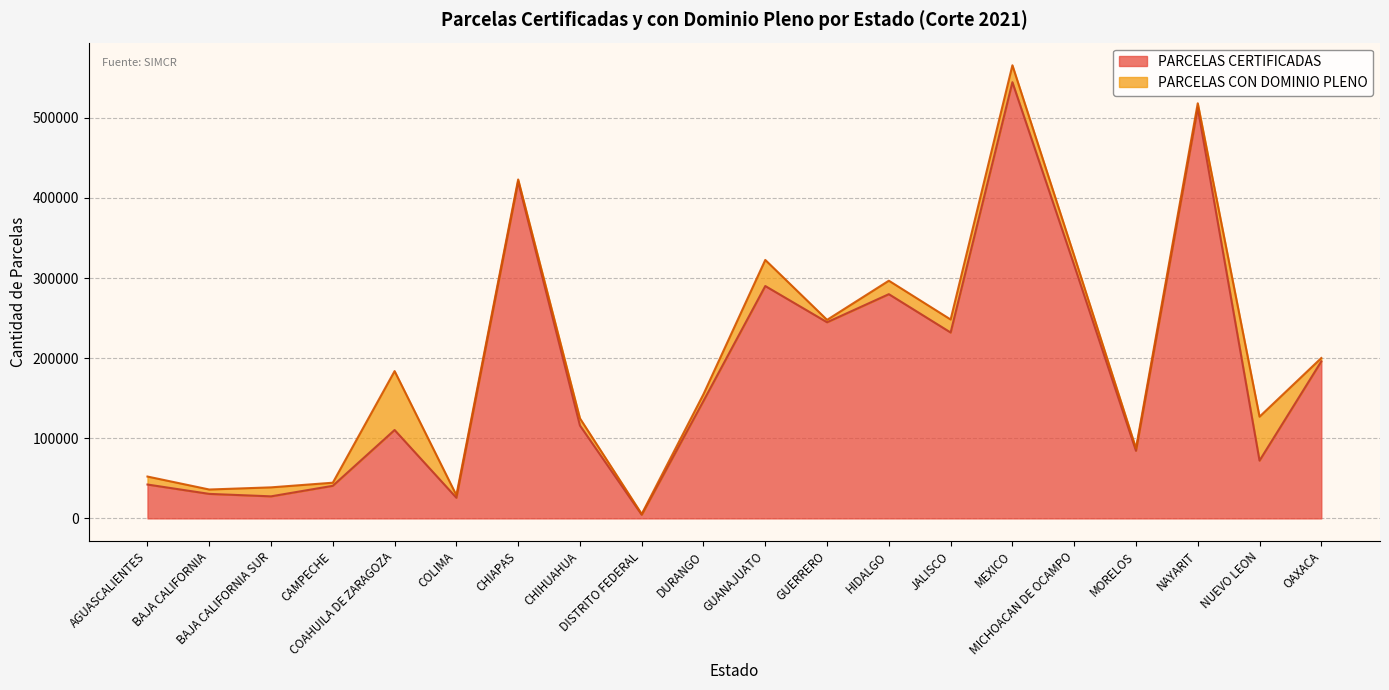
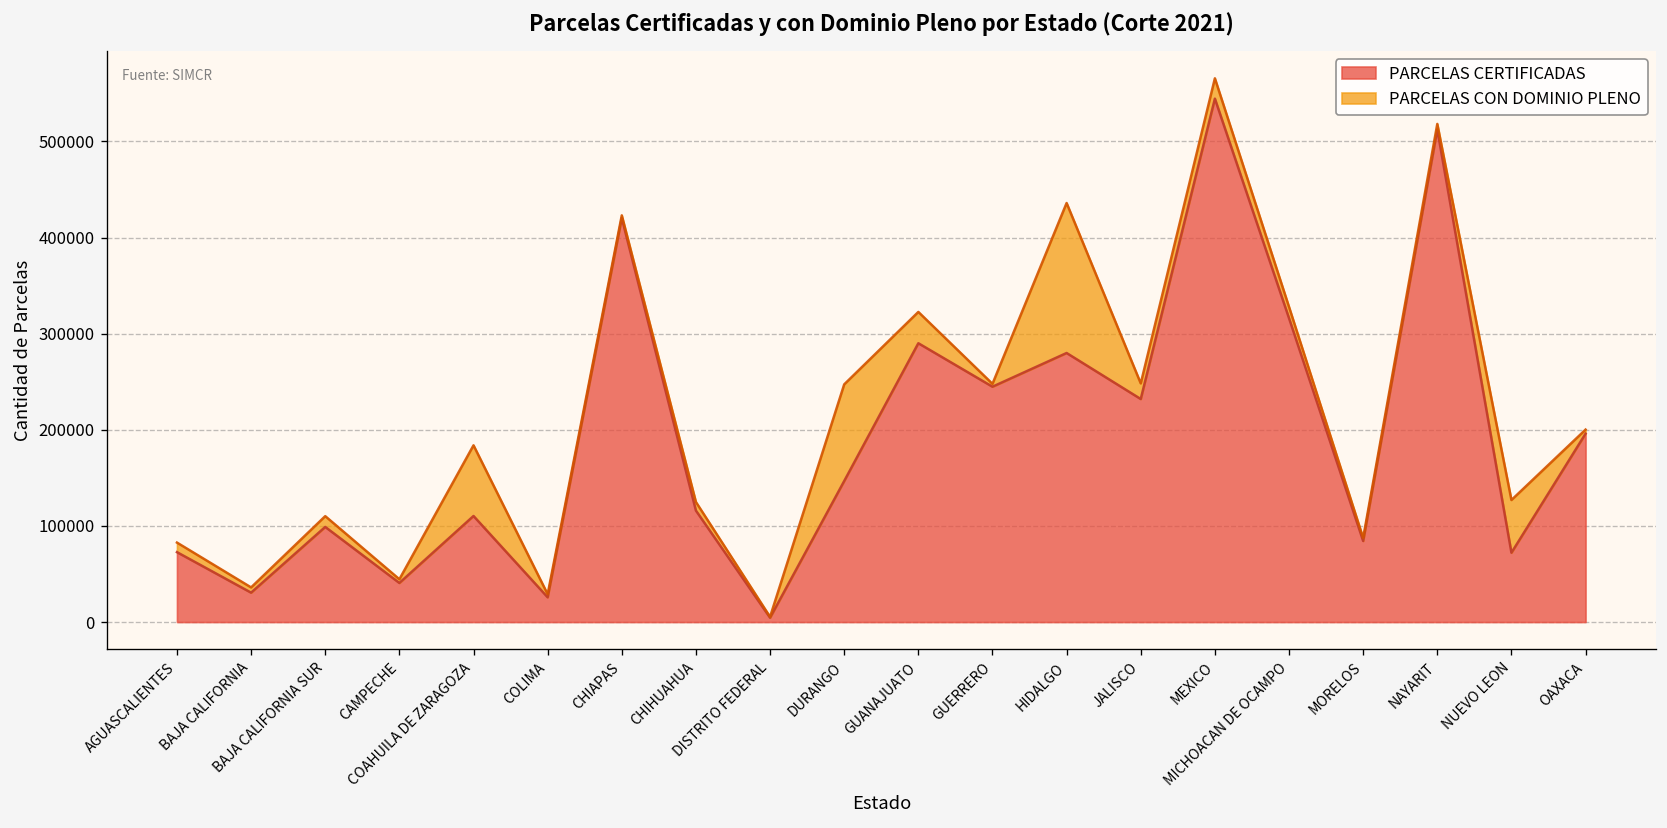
  {
    "PARCELAS CERTIFICADAS": {
-     "AGUASCALIENTES": 40000,
+     "AGUASCALIENTES": 70000,
      "BAJA CALIFORNIA": 30000,
-     "BAJA CALIFORNIA SUR": 30000,
+     "BAJA CALIFORNIA SUR": 100000,
      "CAMPECHE": 40000,
      "COAHUILA DE ZARAGOZA": 110000,
      "COLIMA": 30000,
      "CHIHUAHUA": 120000,
      "DURANGO": 150000,
      "GUANAJUATO": 290000,
      "HIDALGO": 280000,
      "JALISCO": 230000,
      "MEXICO": 540000,
      "MICHOACAN DE OCAMPO": 320000,
      "NAYARIT": 510000,
      "NUEVO LEON": 70000,
      "OAXACA": 200000
    },
    "PARCELAS CON DOMINIO PLENO": {
      "AGUASCALIENTES": 10000,
      "BAJA CALIFORNIA": 10000,
      "BAJA CALIFORNIA SUR": 10000,
      "CAMPECHE": 0,
      "COAHUILA DE ZARAGOZA": 70000,
      "COLIMA": 0,
      "CHIHUAHUA": 10000,
-     "DURANGO": 10000,
+     "DURANGO": 100000,
      "GUANAJUATO": 30000,
-     "HIDALGO": 20000,
+     "HIDALGO": 160000,
      "JALISCO": 20000,
      "MEXICO": 20000,
      "MICHOACAN DE OCAMPO": 10000,
      "NAYARIT": 10000,
      "NUEVO LEON": 50000,
      "OAXACA": 0
    }
  }
